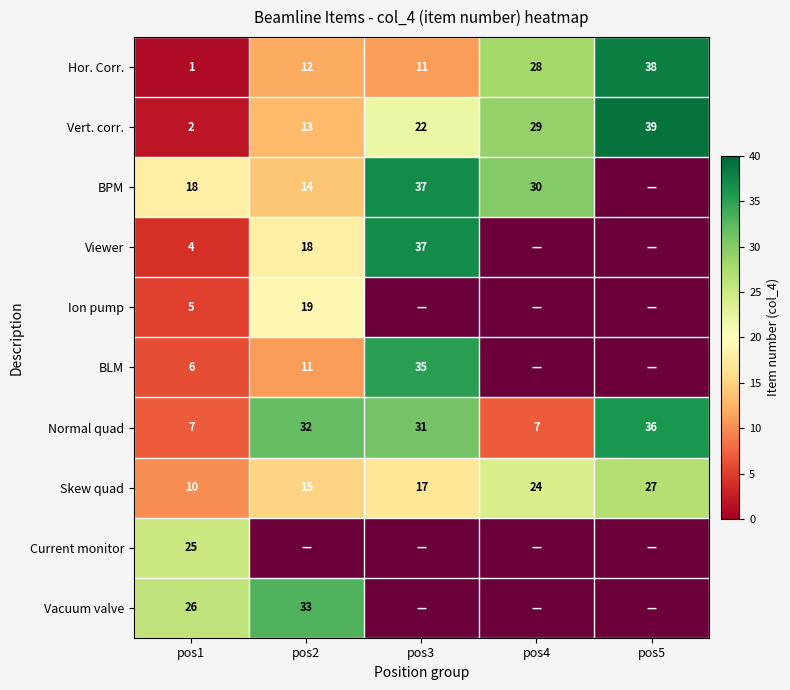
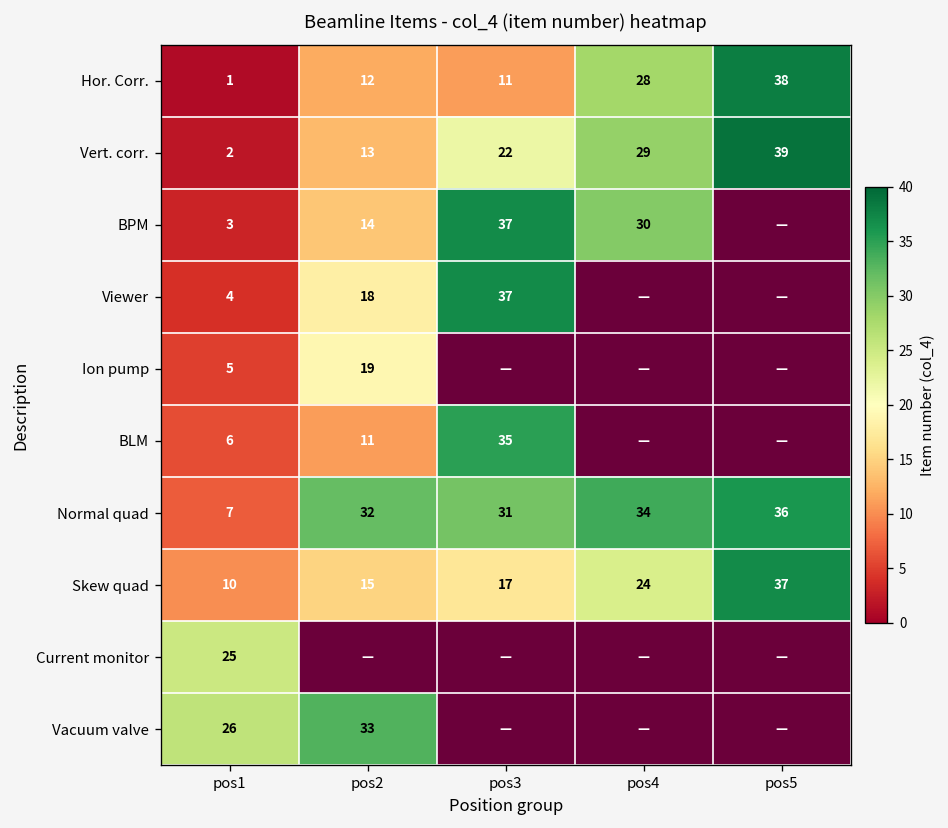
  {
    "Hor. Corr.": {
      "pos1": 1,
      "pos2": 12,
      "pos3": 11,
      "pos4": 28,
      "pos5": 38
    },
    "Vert. corr.": {
      "pos1": 2,
      "pos2": 13,
      "pos3": 22,
      "pos4": 29,
      "pos5": 39
    },
    "BPM": {
-     "pos1": 18,
+     "pos1": 3,
      "pos2": 14,
      "pos3": 37,
      "pos4": 30
    },
    "Viewer": {
      "pos1": 4,
      "pos2": 18,
      "pos3": 37
    },
    "Ion pump": {
      "pos1": 5,
      "pos2": 19
    },
    "BLM": {
      "pos1": 6,
      "pos2": 11,
      "pos3": 35
    },
    "Normal quad": {
      "pos1": 7,
      "pos2": 32,
      "pos3": 31,
-     "pos4": 7,
+     "pos4": 34,
      "pos5": 36
    },
    "Skew quad": {
      "pos1": 10,
      "pos2": 15,
      "pos3": 17,
      "pos4": 24,
-     "pos5": 27
+     "pos5": 37
    },
    "Current monitor": {
      "pos1": 25
    },
    "Vacuum valve": {
      "pos1": 26,
      "pos2": 33
    }
  }
